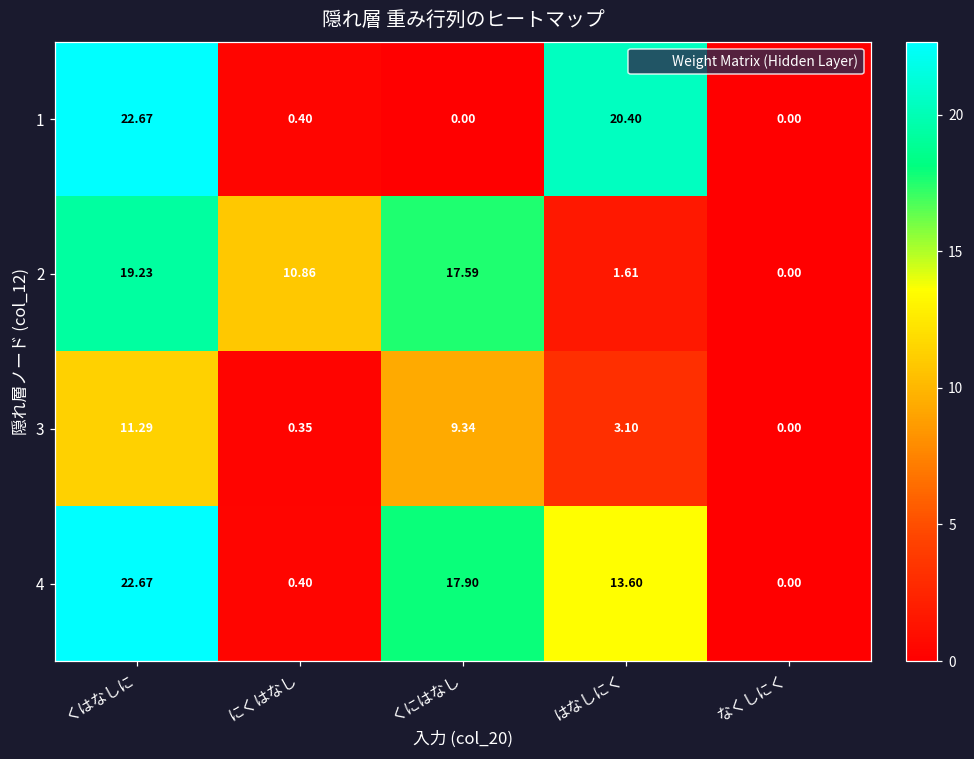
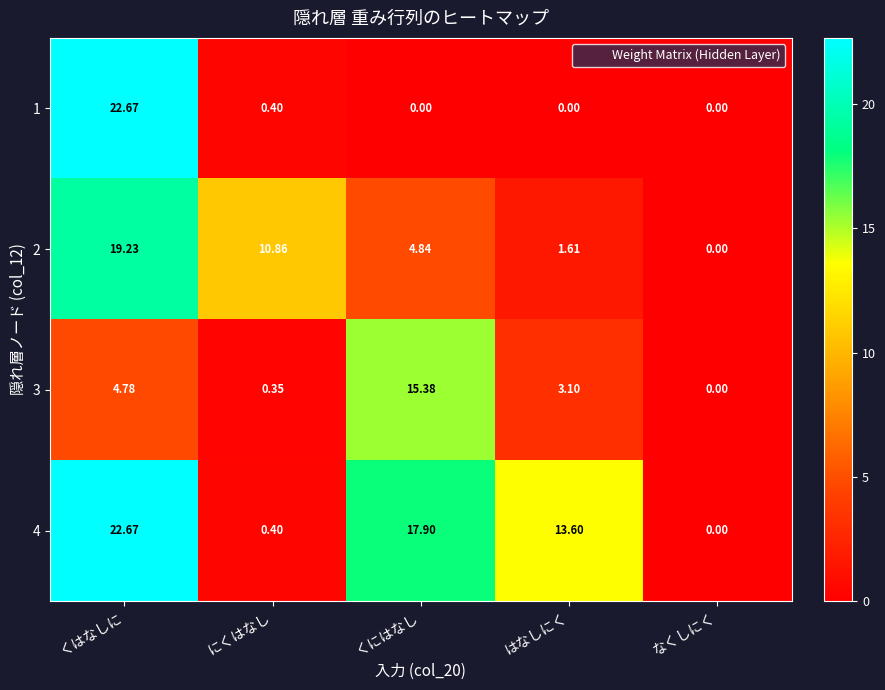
  {
    "1": {
      "くはなしに": 22.67,
      "にくはなし": 0.40,
      "くにはなし": 0.00,
-     "はなしにく": 20.40,
+     "はなしにく": 0.00,
      "なくしにく": 0.00
    },
    "2": {
      "くはなしに": 19.23,
      "にくはなし": 10.86,
-     "くにはなし": 17.59,
+     "くにはなし": 4.84,
      "はなしにく": 1.61,
      "なくしにく": 0.00
    },
    "3": {
-     "くはなしに": 11.29,
+     "くはなしに": 4.78,
      "にくはなし": 0.35,
-     "くにはなし": 9.34,
+     "くにはなし": 15.38,
      "はなしにく": 3.10,
      "なくしにく": 0.00
    },
    "4": {
      "くはなしに": 22.67,
      "にくはなし": 0.40,
      "くにはなし": 17.90,
      "はなしにく": 13.60,
      "なくしにく": 0.00
    }
  }
